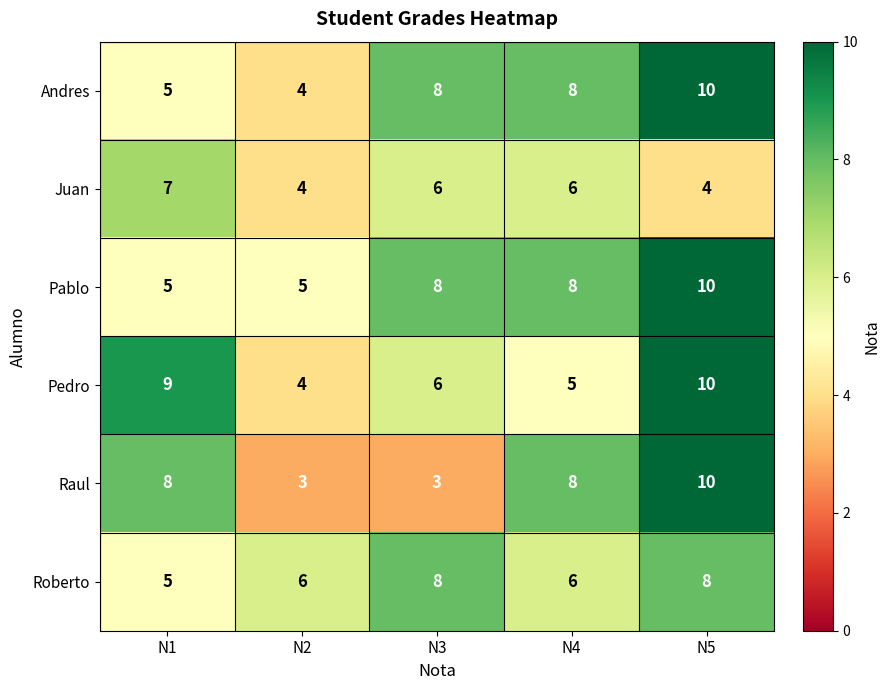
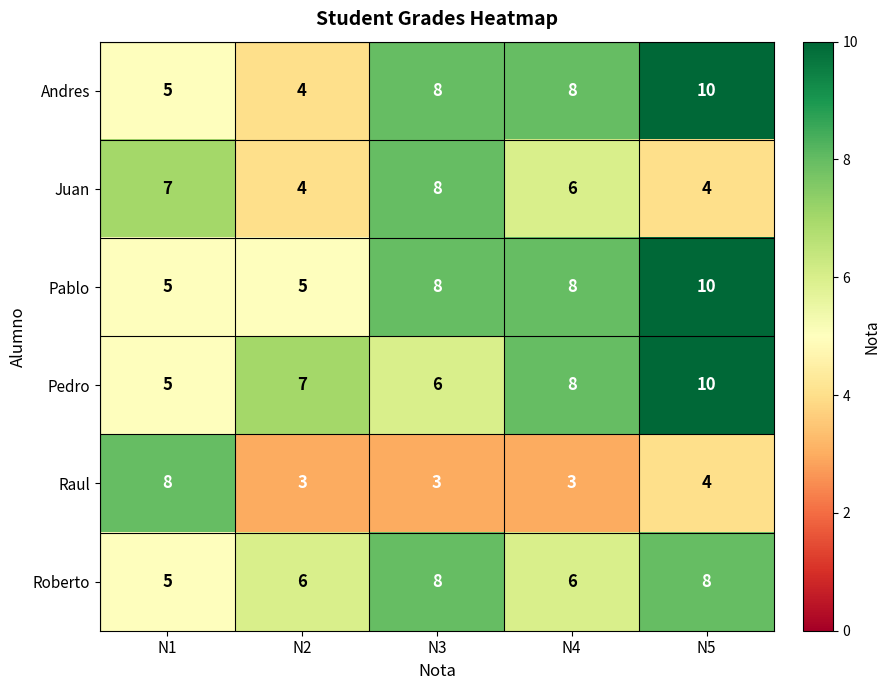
  {
    "Andres": {
      "N1": 5,
      "N2": 4,
      "N3": 8,
      "N4": 8,
      "N5": 10
    },
    "Juan": {
      "N1": 7,
      "N2": 4,
-     "N3": 6,
+     "N3": 8,
      "N4": 6,
      "N5": 4
    },
    "Pablo": {
      "N1": 5,
      "N2": 5,
      "N3": 8,
      "N4": 8,
      "N5": 10
    },
    "Pedro": {
-     "N1": 9,
-     "N2": 4,
+     "N1": 5,
+     "N2": 7,
      "N3": 6,
-     "N4": 5,
+     "N4": 8,
      "N5": 10
    },
    "Raul": {
      "N1": 8,
      "N2": 3,
      "N3": 3,
-     "N4": 8,
-     "N5": 10
+     "N4": 3,
+     "N5": 4
    },
    "Roberto": {
      "N1": 5,
      "N2": 6,
      "N3": 8,
      "N4": 6,
      "N5": 8
    }
  }
